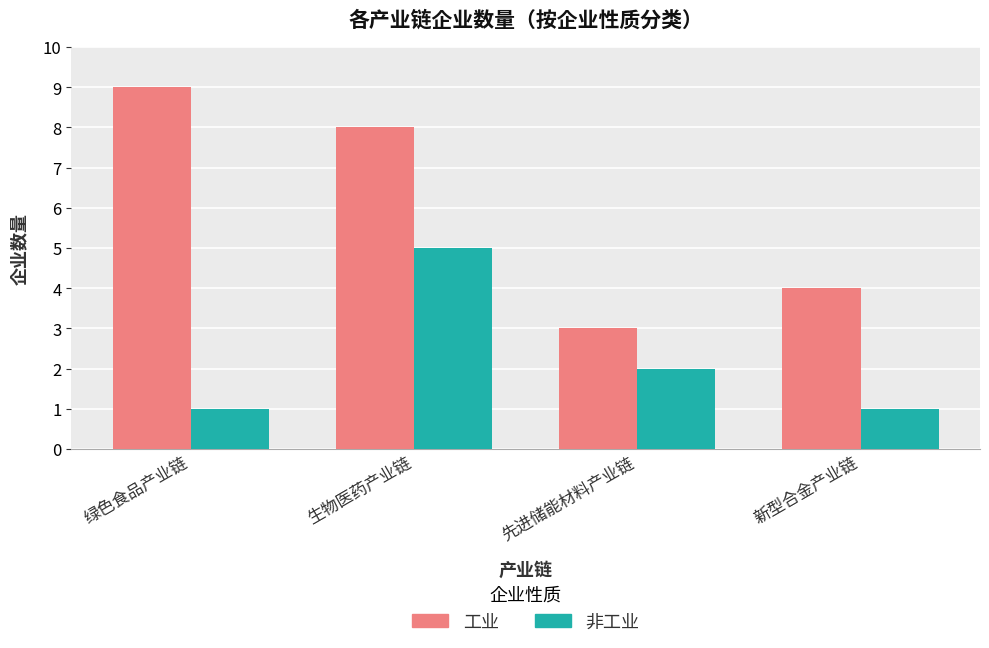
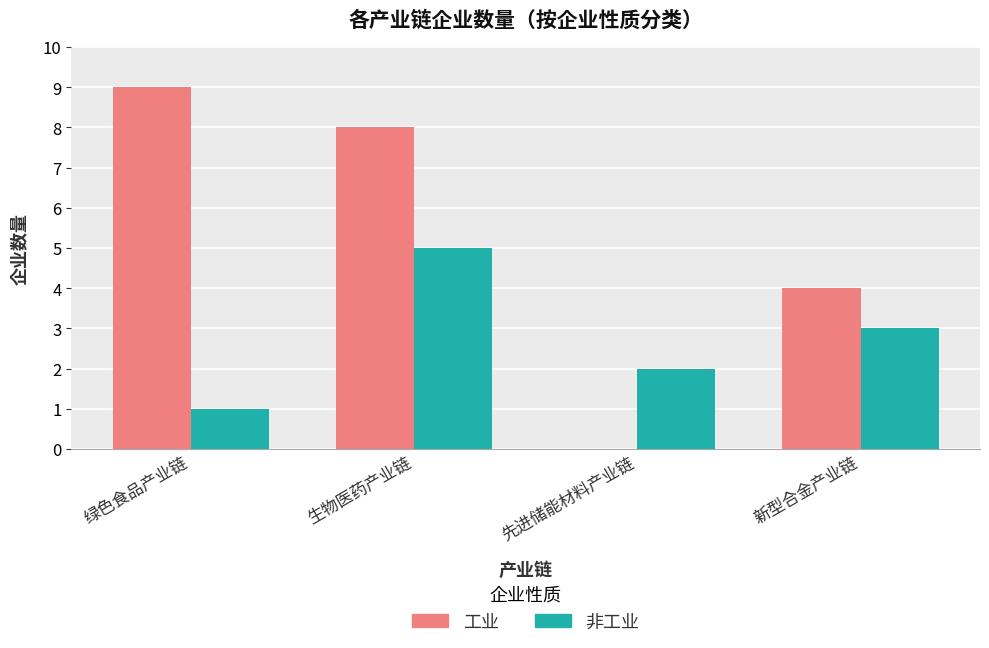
  {
    "工业": {
      "绿色食品产业链": 9,
      "生物医药产业链": 8,
-     "先进储能材料产业链": 3,
+     "先进储能材料产业链": 0,
      "新型合金产业链": 4
    },
    "非工业": {
      "绿色食品产业链": 1,
      "生物医药产业链": 5,
      "先进储能材料产业链": 2,
-     "新型合金产业链": 1
+     "新型合金产业链": 3
    }
  }
